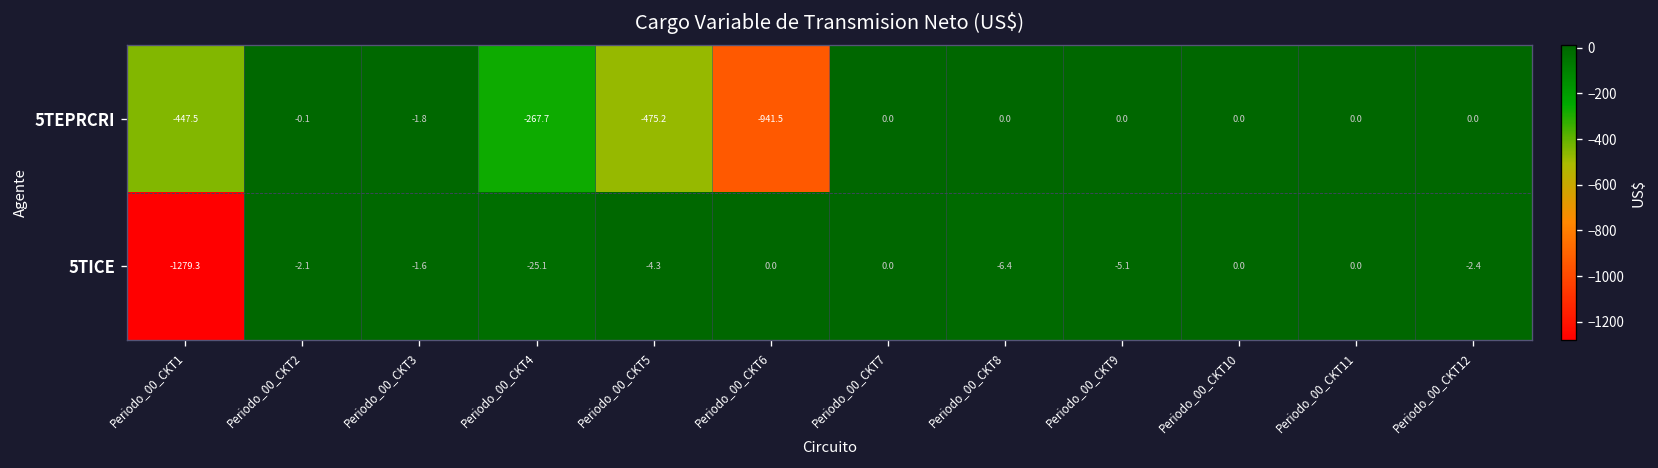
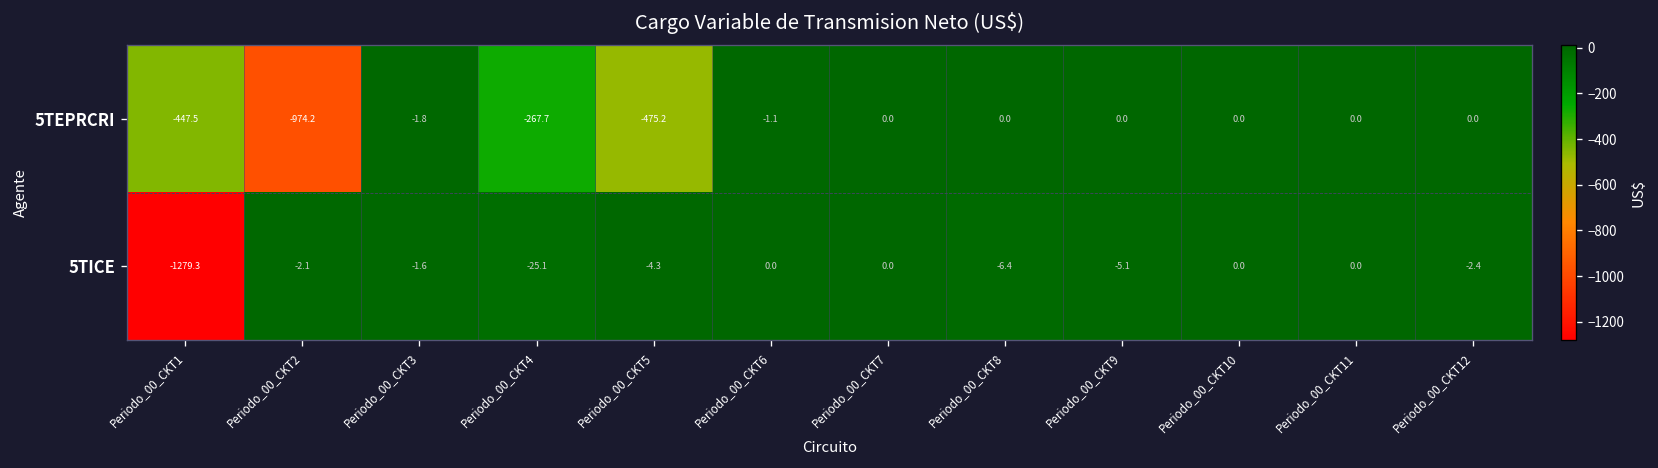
  {
    "5TEPRCRI": {
      "Periodo_00_CKT1": -447.5,
-     "Periodo_00_CKT2": -0.1,
+     "Periodo_00_CKT2": -974.2,
      "Periodo_00_CKT3": -1.8,
      "Periodo_00_CKT4": -267.7,
      "Periodo_00_CKT5": -475.2,
-     "Periodo_00_CKT6": -941.5,
+     "Periodo_00_CKT6": -1.1,
      "Periodo_00_CKT7": 0.0,
      "Periodo_00_CKT8": 0.0,
      "Periodo_00_CKT9": 0.0,
      "Periodo_00_CKT10": 0.0,
      "Periodo_00_CKT11": 0.0,
      "Periodo_00_CKT12": 0.0
    },
    "5TICE": {
      "Periodo_00_CKT1": -1279.3,
      "Periodo_00_CKT2": -2.1,
      "Periodo_00_CKT3": -1.6,
      "Periodo_00_CKT4": -25.1,
      "Periodo_00_CKT5": -4.3,
      "Periodo_00_CKT6": 0.0,
      "Periodo_00_CKT7": 0.0,
      "Periodo_00_CKT8": -6.4,
      "Periodo_00_CKT9": -5.1,
      "Periodo_00_CKT10": 0.0,
      "Periodo_00_CKT11": 0.0,
      "Periodo_00_CKT12": -2.4
    }
  }
